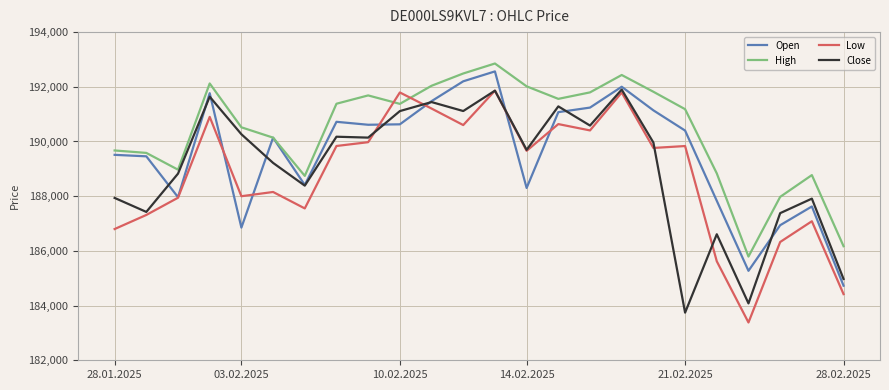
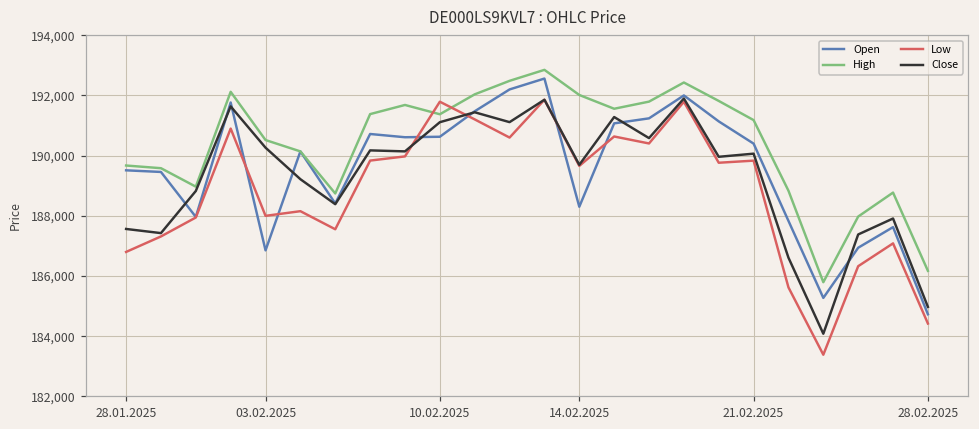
  {
    "Open": {
      "28.01.2025": "189,500",
      "03.02.2025": "186,900",
      "10.02.2025": "190,600",
      "14.02.2025": "188,300",
      "21.02.2025": "190,400",
      "28.02.2025": "184,700"
    },
    "High": {
      "28.01.2025": "189,700",
      "03.02.2025": "190,500",
      "10.02.2025": "191,400",
      "14.02.2025": "192,000",
      "21.02.2025": "191,200",
      "28.02.2025": "186,200"
    },
    "Low": {
      "28.01.2025": "186,800",
      "03.02.2025": "188,000",
      "10.02.2025": "191,800",
      "21.02.2025": "189,800",
      "28.02.2025": "184,400"
    },
    "Close": {
-     "28.01.2025": "187,900",
+     "28.01.2025": "187,600",
      "03.02.2025": "190,300",
      "10.02.2025": "191,100",
-     "21.02.2025": "183,700",
+     "21.02.2025": "190,100",
      "28.02.2025": "185,000"
    }
  }
